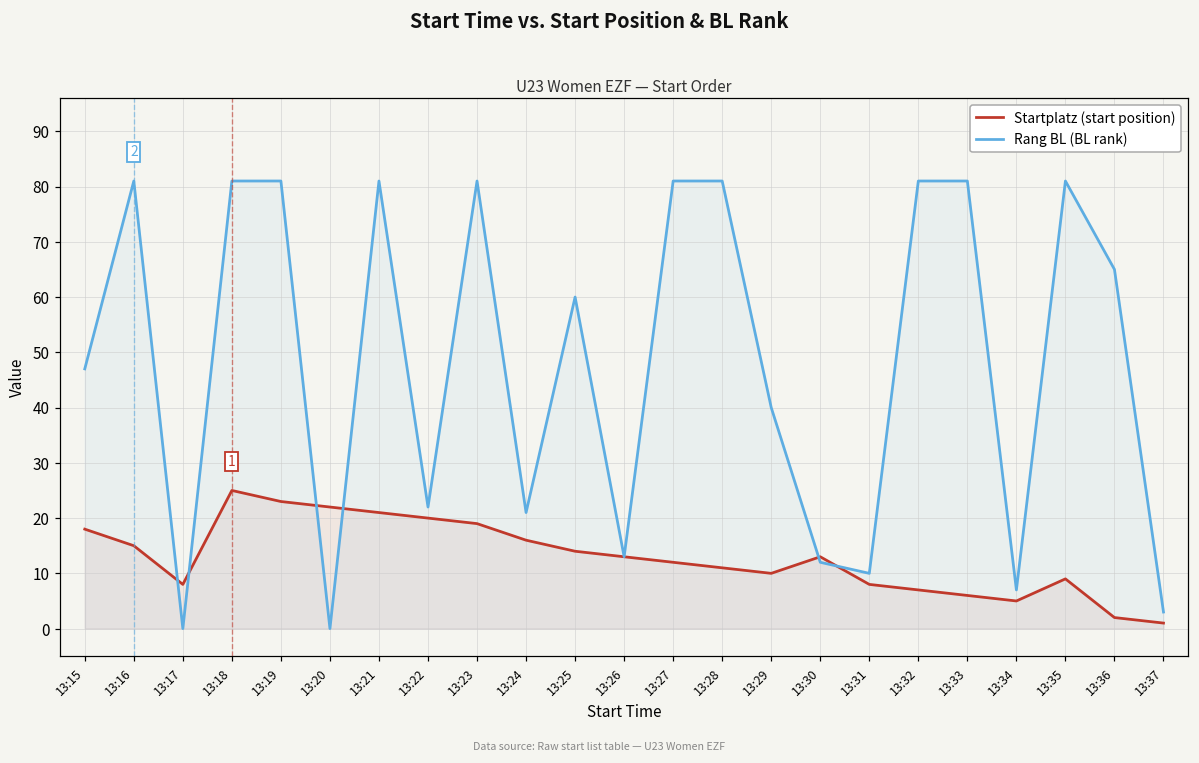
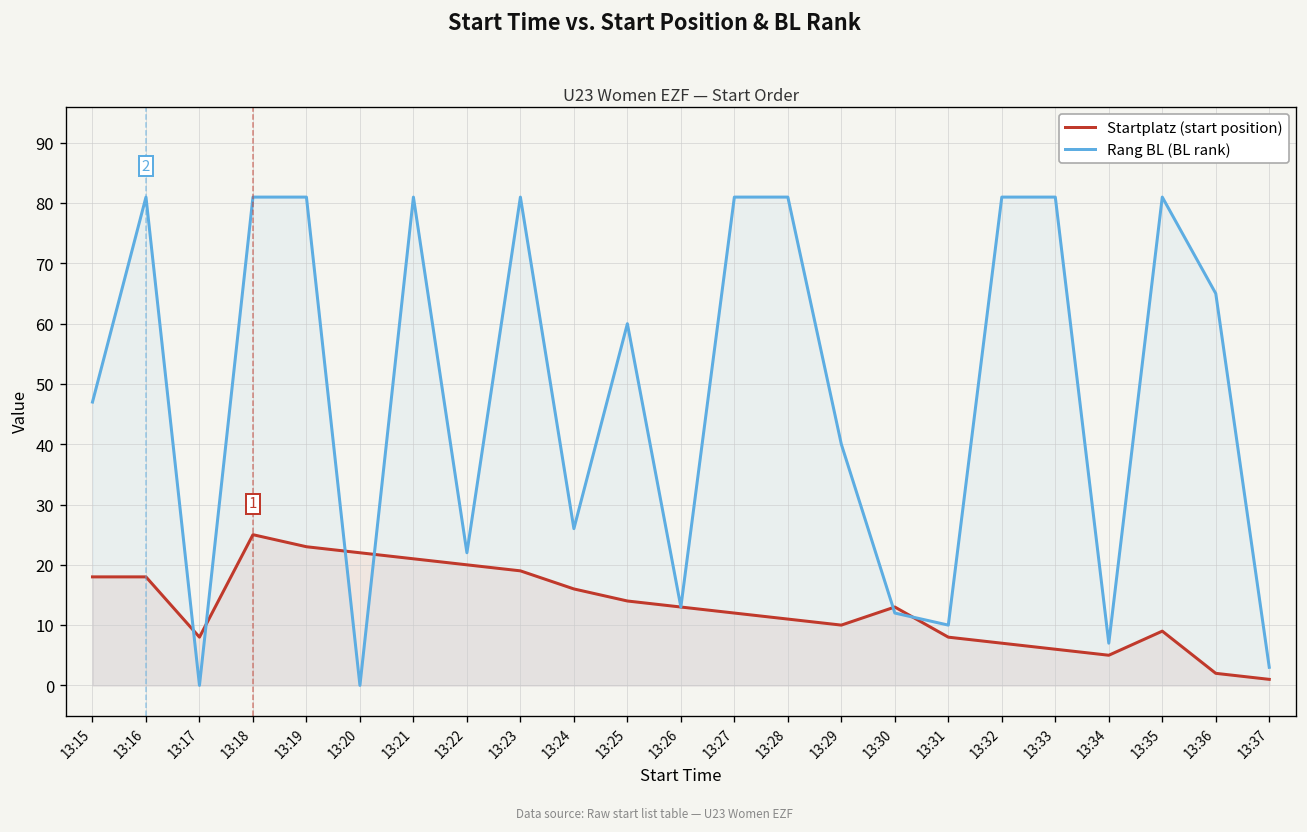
  {
    "Startplatz (start position)": {
      "13:15": 18,
-     "13:16": 15,
+     "13:16": 18,
      "13:17": 8,
      "13:19": 23,
      "13:20": 22,
      "13:21": 21,
      "13:22": 20,
      "13:23": 19,
      "13:24": 16,
      "13:25": 14,
      "13:27": 12,
      "13:28": 11,
      "13:29": 10,
      "13:30": 13,
      "13:31": 8,
      "13:32": 7,
      "13:33": 6,
      "13:34": 5,
      "13:35": 9,
      "13:36": 2,
      "13:37": 1
    },
    "Rang BL (BL rank)": {
      "13:15": 47,
      "13:17": 0,
      "13:18": 81,
      "13:19": 81,
      "13:20": 0,
      "13:21": 81,
      "13:22": 22,
      "13:23": 81,
-     "13:24": 21,
+     "13:24": 26,
      "13:25": 60,
      "13:27": 81,
      "13:28": 81,
      "13:29": 40,
      "13:30": 12,
      "13:31": 10,
      "13:32": 81,
      "13:33": 81,
      "13:34": 7,
      "13:35": 81,
      "13:36": 65,
      "13:37": 3
    }
  }
